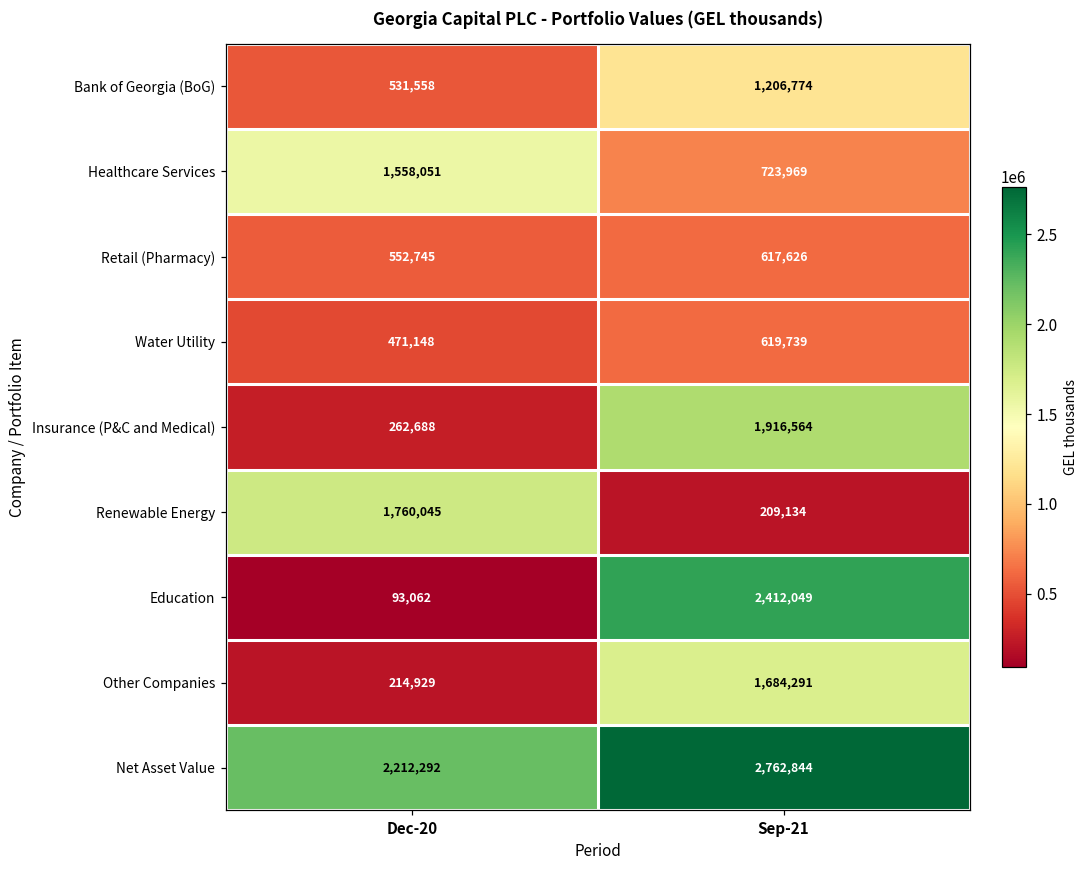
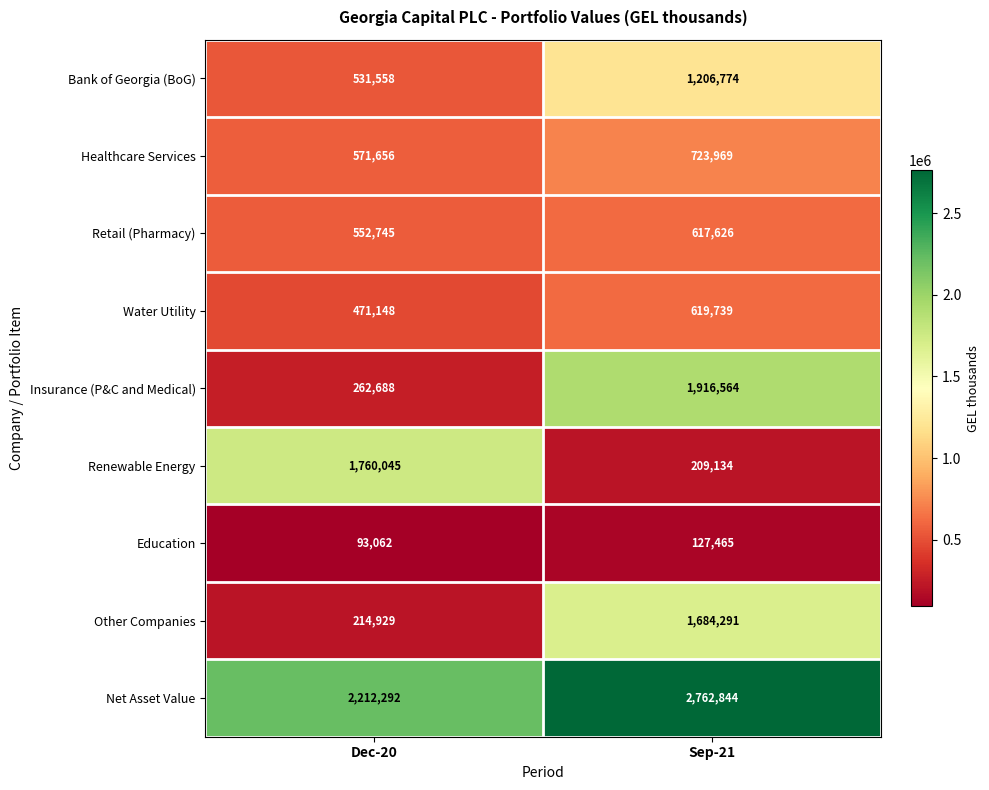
  {
    "Bank of Georgia (BoG)": {
      "Dec-20": "531,558",
      "Sep-21": "1,206,774"
    },
    "Healthcare Services": {
-     "Dec-20": "1,558,051",
+     "Dec-20": "571,656",
      "Sep-21": "723,969"
    },
    "Retail (Pharmacy)": {
      "Dec-20": "552,745",
      "Sep-21": "617,626"
    },
    "Water Utility": {
      "Dec-20": "471,148",
      "Sep-21": "619,739"
    },
    "Insurance (P&C and Medical)": {
      "Dec-20": "262,688",
      "Sep-21": "1,916,564"
    },
    "Renewable Energy": {
      "Dec-20": "1,760,045",
      "Sep-21": "209,134"
    },
    "Education": {
      "Dec-20": "93,062",
-     "Sep-21": "2,412,049"
+     "Sep-21": "127,465"
    },
    "Other Companies": {
      "Dec-20": "214,929",
      "Sep-21": "1,684,291"
    },
    "Net Asset Value": {
      "Dec-20": "2,212,292",
      "Sep-21": "2,762,844"
    }
  }
